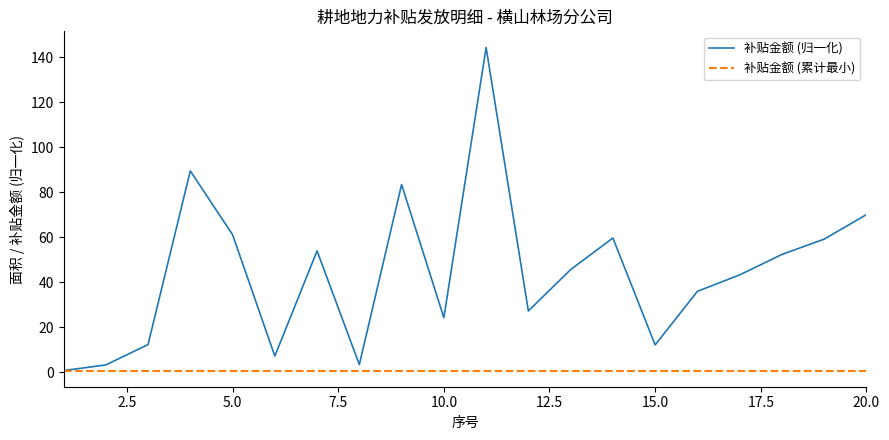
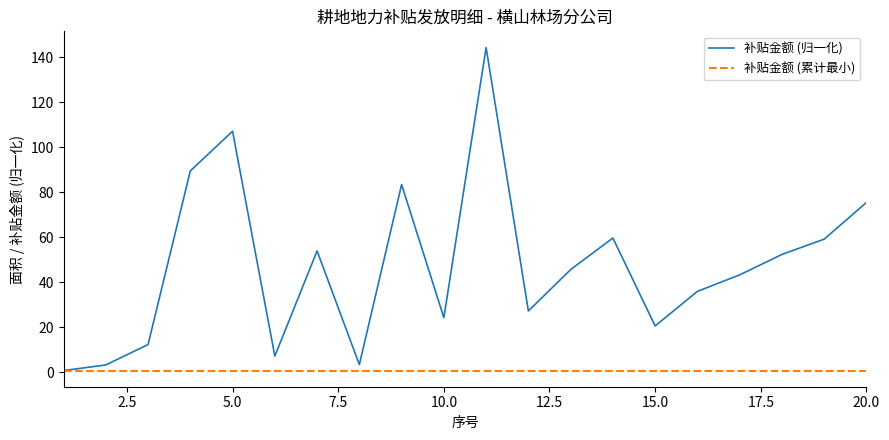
  {
    "补贴金额 (归一化)": {
-     "5.0": 61,
+     "5.0": 107,
      "10.0": 24,
-     "15.0": 12,
-     "20.0": 70
+     "15.0": 21,
+     "20.0": 75
    },
    "补贴金额 (累计最小)": {
      "5.0": 1,
      "10.0": 1,
      "15.0": 1,
      "20.0": 1
    }
  }
